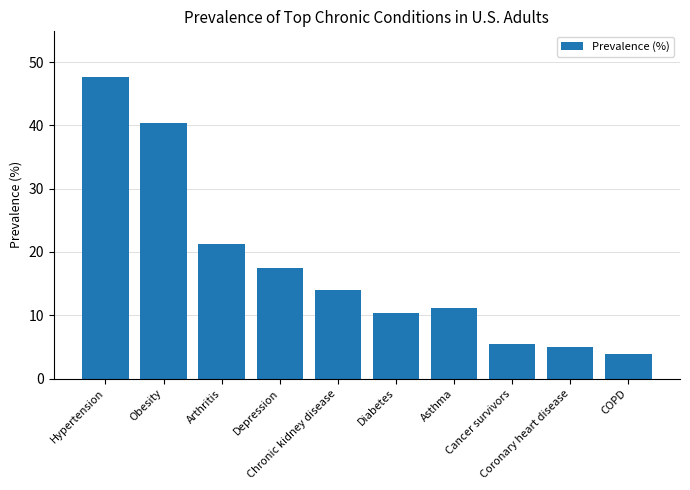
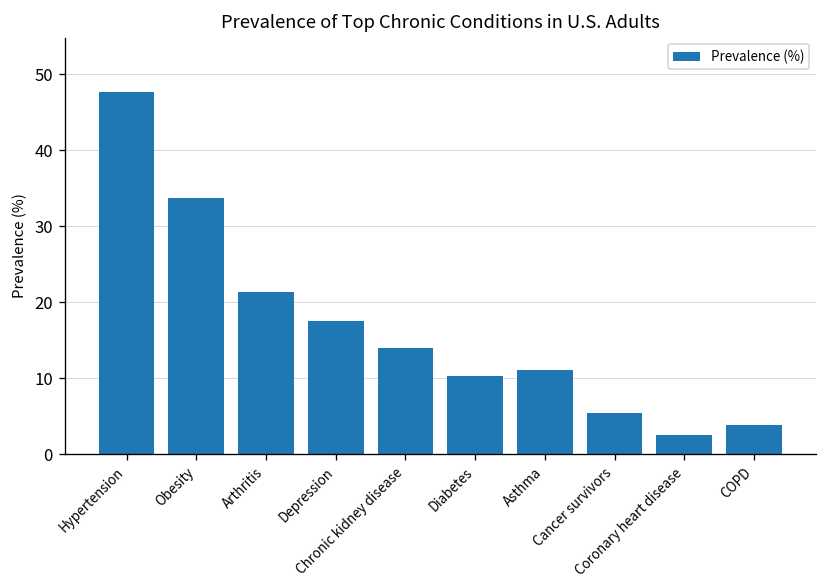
  {
    "Hypertension": 48,
-   "Obesity": 40,
+   "Obesity": 34,
    "Arthritis": 21,
    "Depression": 18,
    "Chronic kidney disease": 14,
    "Diabetes": 10,
    "Asthma": 11,
    "Cancer survivors": 5,
-   "Coronary heart disease": 5,
+   "Coronary heart disease": 3,
    "COPD": 4
  }
